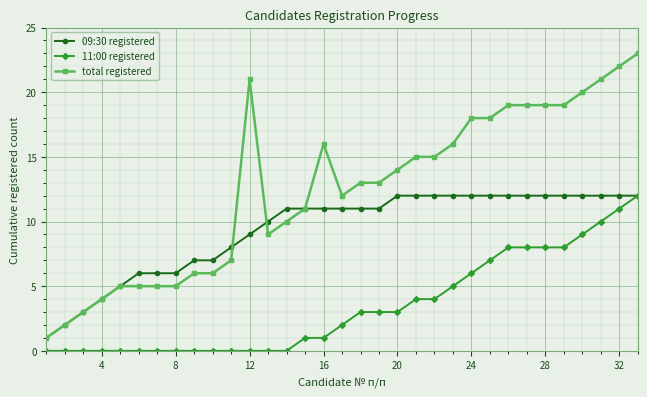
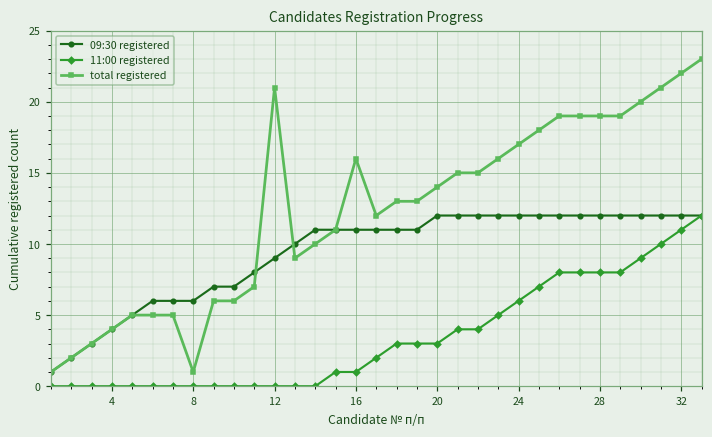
  {
    "total registered": {
-     "8": 5,
+     "8": 1,
      "12": 21,
      "16": 16,
      "20": 14,
-     "24": 18,
+     "24": 17,
      "28": 19,
      "32": 22
    }
  }
